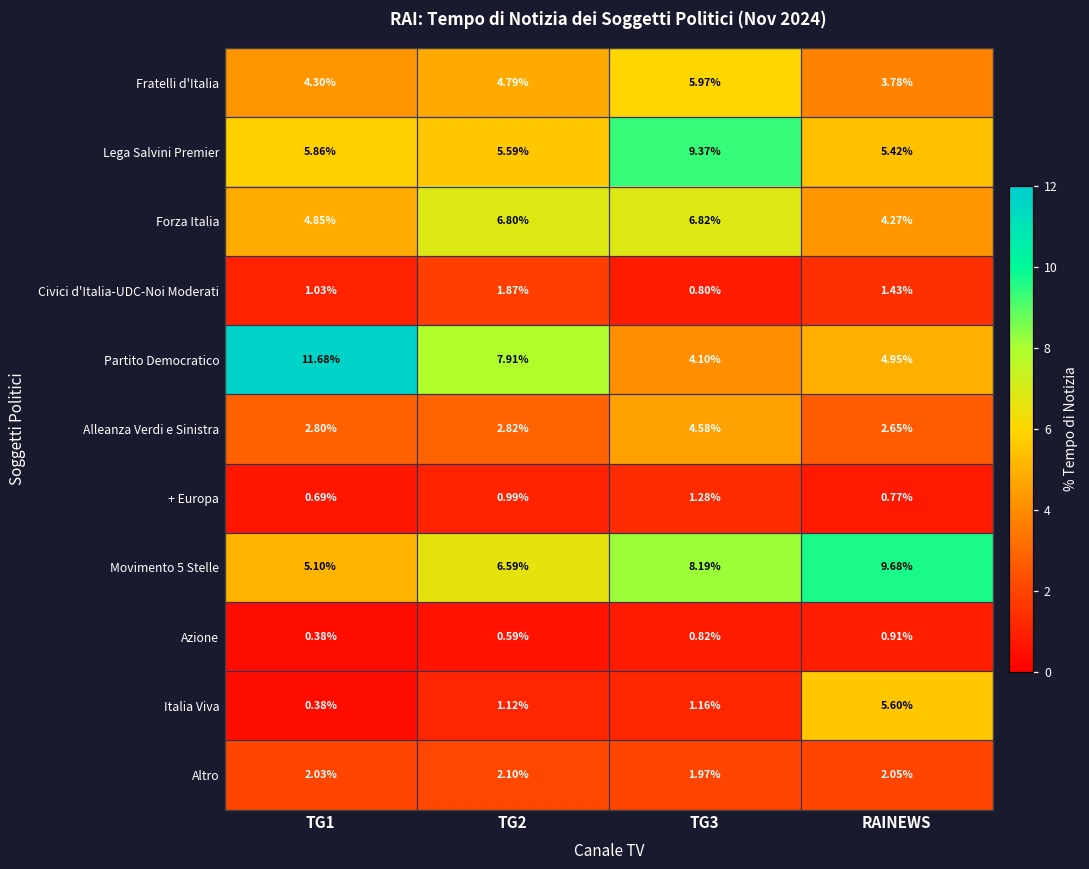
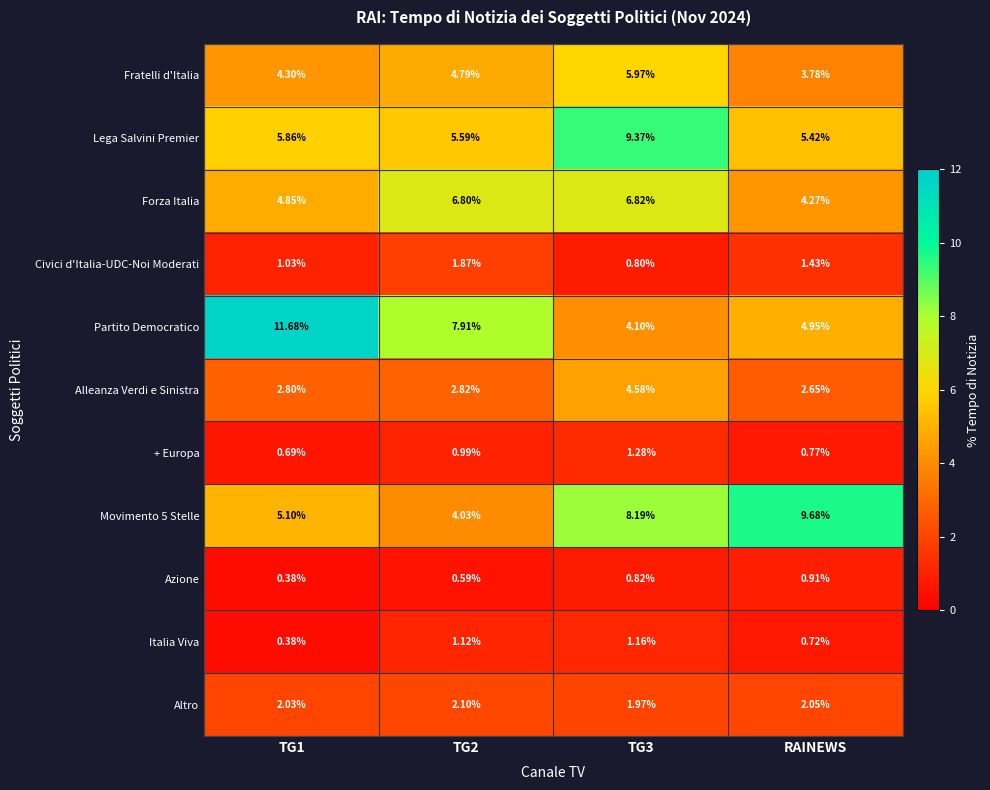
  {
    "Fratelli d'Italia": {
      "TG1": "4.30%",
      "TG2": "4.79%",
      "TG3": "5.97%",
      "RAINEWS": "3.78%"
    },
    "Lega Salvini Premier": {
      "TG1": "5.86%",
      "TG2": "5.59%",
      "TG3": "9.37%",
      "RAINEWS": "5.42%"
    },
    "Forza Italia": {
      "TG1": "4.85%",
      "TG2": "6.80%",
      "TG3": "6.82%",
      "RAINEWS": "4.27%"
    },
    "Civici d'Italia-UDC-Noi Moderati": {
      "TG1": "1.03%",
      "TG2": "1.87%",
      "TG3": "0.80%",
      "RAINEWS": "1.43%"
    },
    "Partito Democratico": {
      "TG1": "11.68%",
      "TG2": "7.91%",
      "TG3": "4.10%",
      "RAINEWS": "4.95%"
    },
    "Alleanza Verdi e Sinistra": {
      "TG1": "2.80%",
      "TG2": "2.82%",
      "TG3": "4.58%",
      "RAINEWS": "2.65%"
    },
    "+ Europa": {
      "TG1": "0.69%",
      "TG2": "0.99%",
      "TG3": "1.28%",
      "RAINEWS": "0.77%"
    },
    "Movimento 5 Stelle": {
      "TG1": "5.10%",
-     "TG2": "6.59%",
+     "TG2": "4.03%",
      "TG3": "8.19%",
      "RAINEWS": "9.68%"
    },
    "Azione": {
      "TG1": "0.38%",
      "TG2": "0.59%",
      "TG3": "0.82%",
      "RAINEWS": "0.91%"
    },
    "Italia Viva": {
      "TG1": "0.38%",
      "TG2": "1.12%",
      "TG3": "1.16%",
-     "RAINEWS": "5.60%"
+     "RAINEWS": "0.72%"
    },
    "Altro": {
      "TG1": "2.03%",
      "TG2": "2.10%",
      "TG3": "1.97%",
      "RAINEWS": "2.05%"
    }
  }
